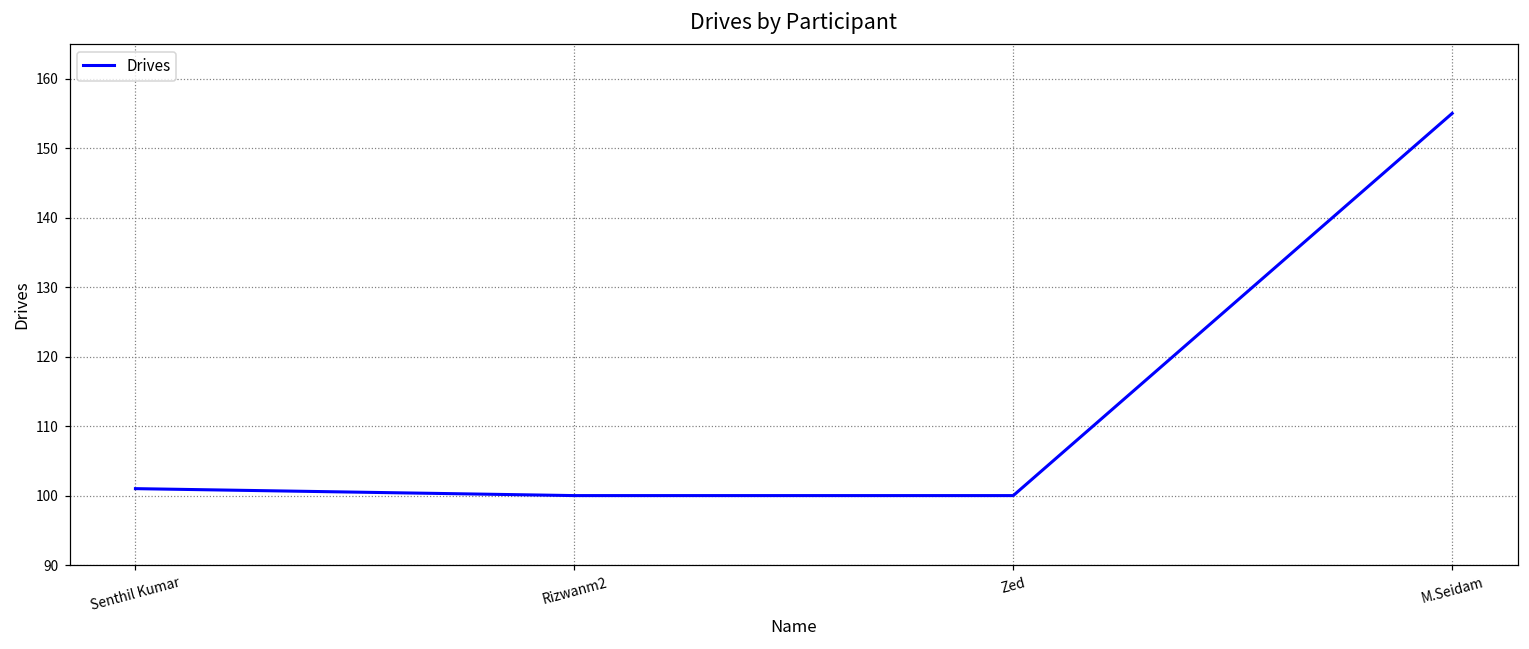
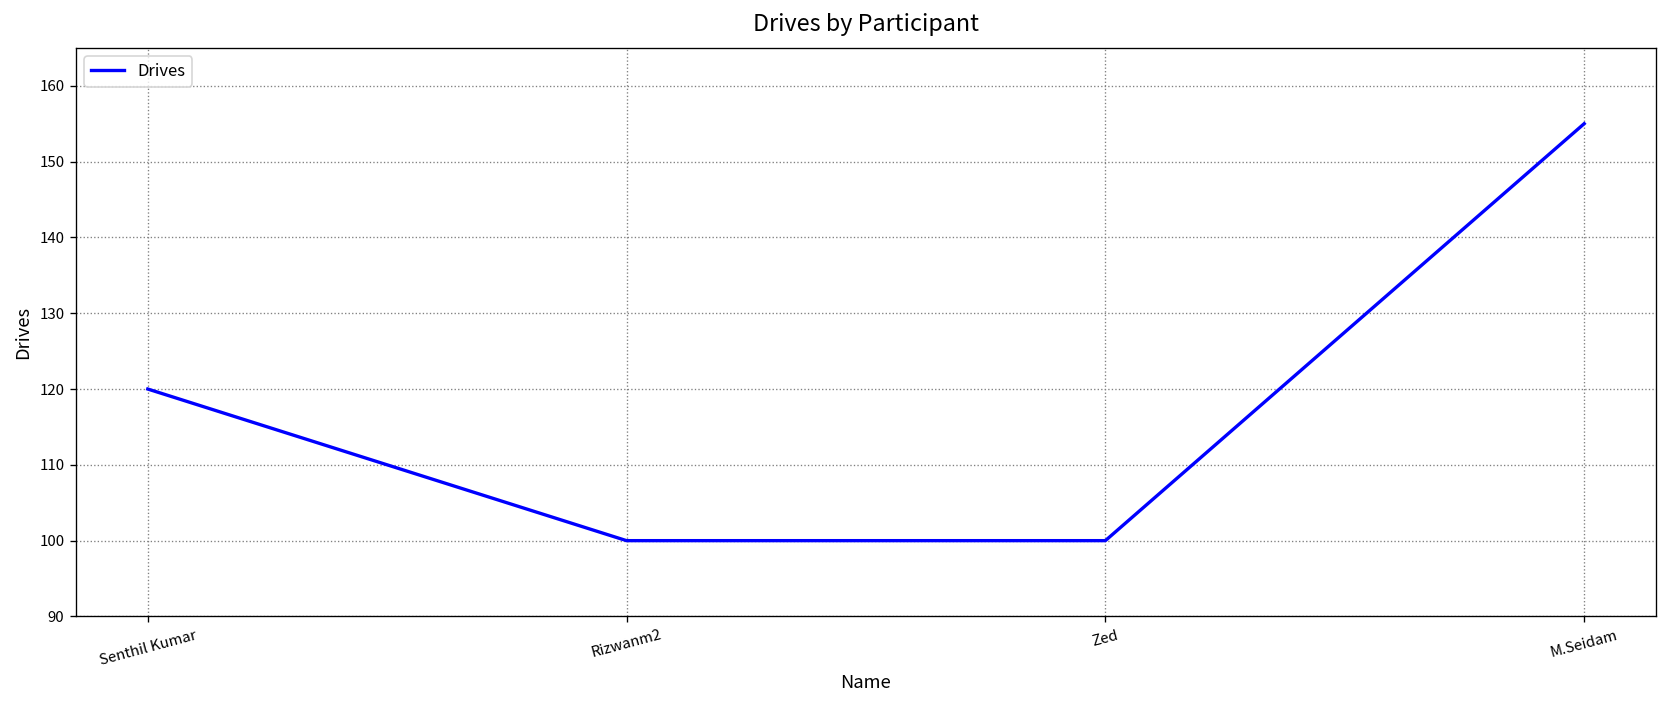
  {
-   "Senthil Kumar": 101,
+   "Senthil Kumar": 120,
    "Rizwanm2": 100,
    "Zed": 100,
    "M.Seidam": 155
  }
